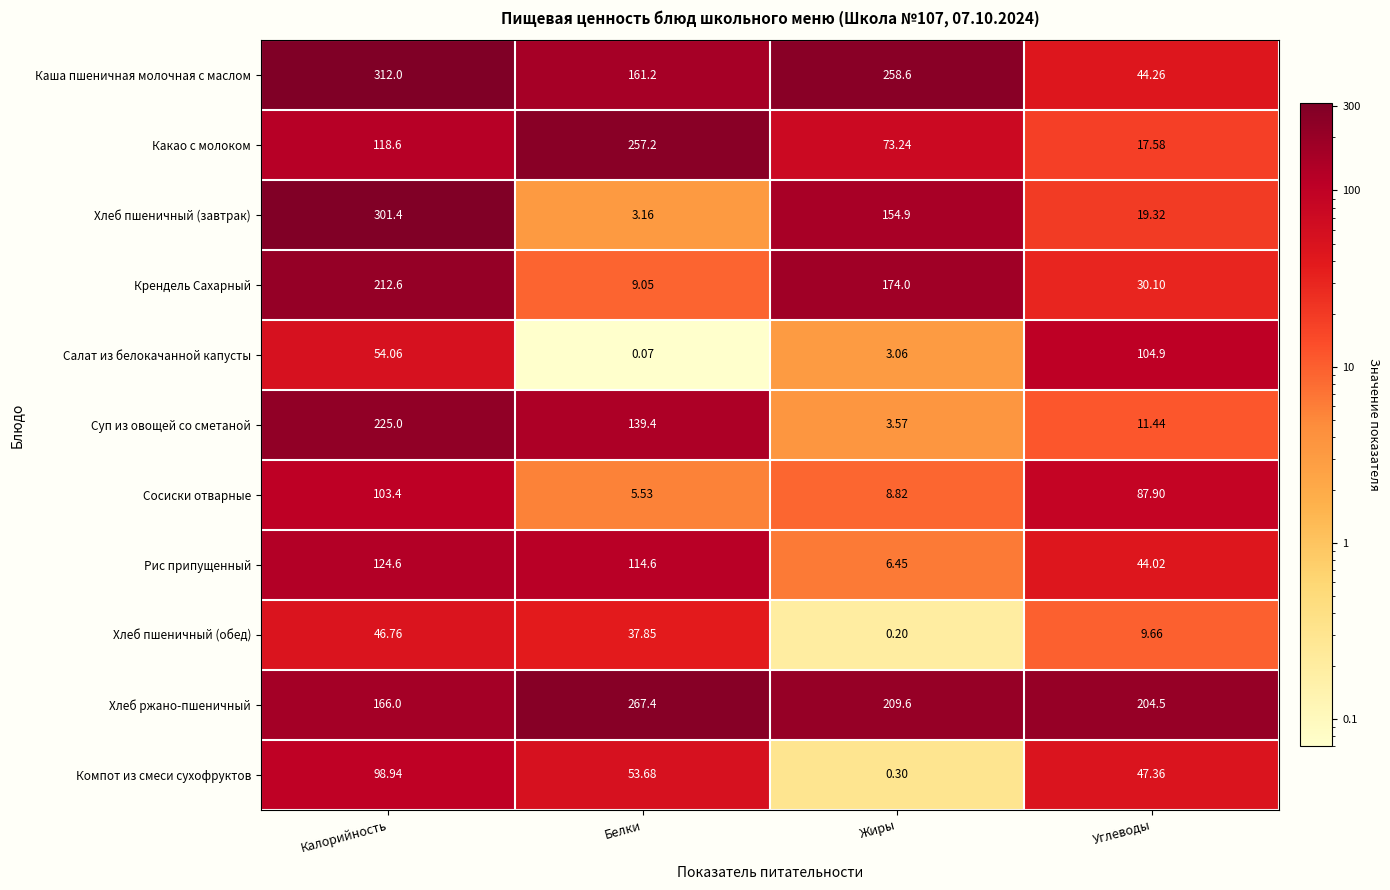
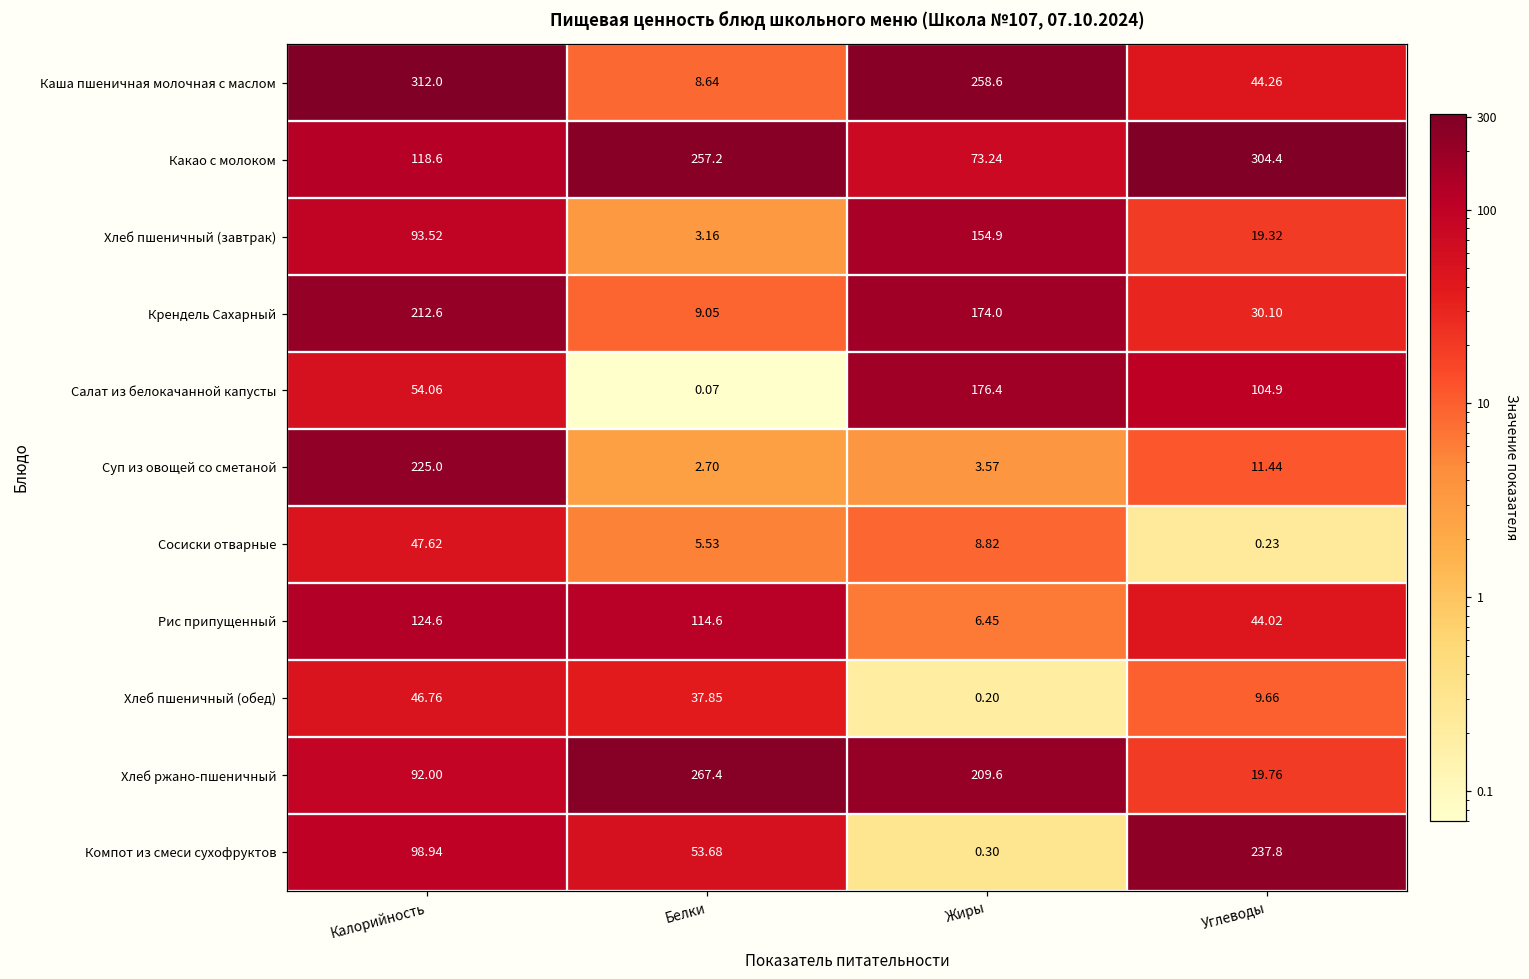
  {
    "Каша пшеничная молочная с маслом": {
      "Калорийность": 312.0,
-     "Белки": 161.2,
+     "Белки": 8.64,
      "Жиры": 258.6,
      "Углеводы": 44.26
    },
    "Какао с молоком": {
      "Калорийность": 118.6,
      "Белки": 257.2,
      "Жиры": 73.24,
-     "Углеводы": 17.58
+     "Углеводы": 304.4
    },
    "Хлеб пшеничный (завтрак)": {
-     "Калорийность": 301.4,
+     "Калорийность": 93.52,
      "Белки": 3.16,
      "Жиры": 154.9,
      "Углеводы": 19.32
    },
    "Крендель Сахарный": {
      "Калорийность": 212.6,
      "Белки": 9.05,
      "Жиры": 174.0,
      "Углеводы": 30.10
    },
    "Салат из белокачанной капусты": {
      "Калорийность": 54.06,
      "Белки": 0.07,
-     "Жиры": 3.06,
+     "Жиры": 176.4,
      "Углеводы": 104.9
    },
    "Суп из овощей со сметаной": {
      "Калорийность": 225.0,
-     "Белки": 139.4,
+     "Белки": 2.70,
      "Жиры": 3.57,
      "Углеводы": 11.44
    },
    "Сосиски отварные": {
-     "Калорийность": 103.4,
+     "Калорийность": 47.62,
      "Белки": 5.53,
      "Жиры": 8.82,
-     "Углеводы": 87.90
+     "Углеводы": 0.23
    },
    "Рис припущенный": {
      "Калорийность": 124.6,
      "Белки": 114.6,
      "Жиры": 6.45,
      "Углеводы": 44.02
    },
    "Хлеб пшеничный (обед)": {
      "Калорийность": 46.76,
      "Белки": 37.85,
      "Жиры": 0.20,
      "Углеводы": 9.66
    },
    "Хлеб ржано-пшеничный": {
-     "Калорийность": 166.0,
+     "Калорийность": 92.00,
      "Белки": 267.4,
      "Жиры": 209.6,
-     "Углеводы": 204.5
+     "Углеводы": 19.76
    },
    "Компот из смеси сухофруктов": {
      "Калорийность": 98.94,
      "Белки": 53.68,
      "Жиры": 0.30,
-     "Углеводы": 47.36
+     "Углеводы": 237.8
    }
  }
